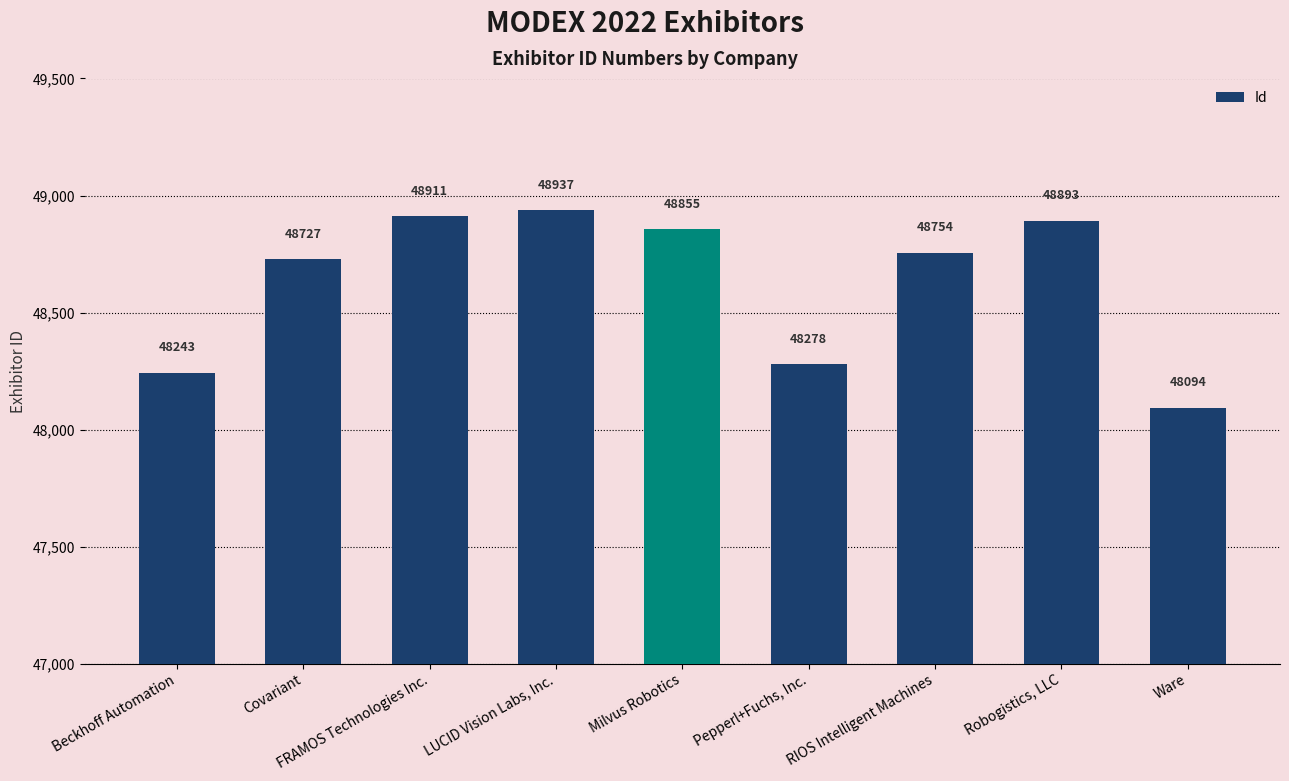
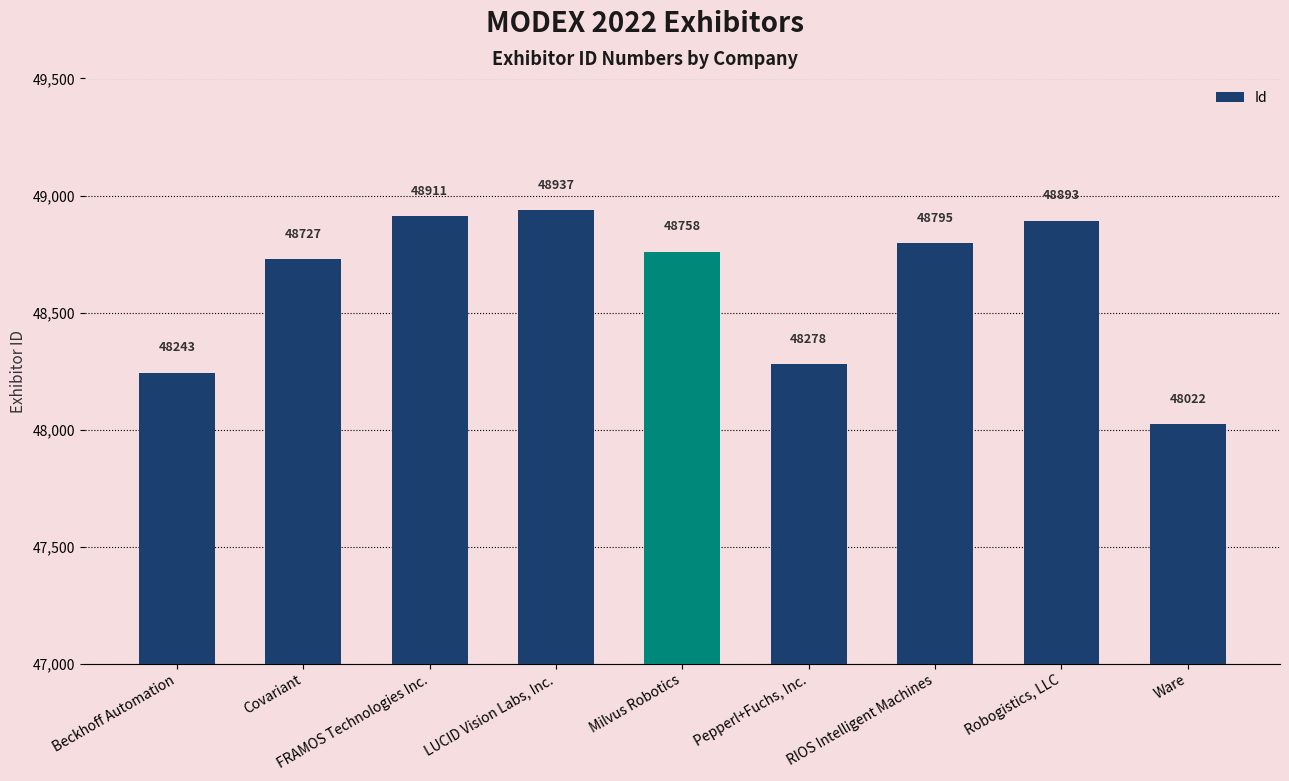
  {
    "Beckhoff Automation": 48243,
    "Covariant": 48727,
    "FRAMOS Technologies Inc.": 48911,
    "LUCID Vision Labs, Inc.": 48937,
-   "Milvus Robotics": 48855,
+   "Milvus Robotics": 48758,
    "Pepperl+Fuchs, Inc.": 48278,
-   "RIOS Intelligent Machines": 48754,
+   "RIOS Intelligent Machines": 48795,
    "Robogistics, LLC": 48893,
-   "Ware": 48094
+   "Ware": 48022
  }
